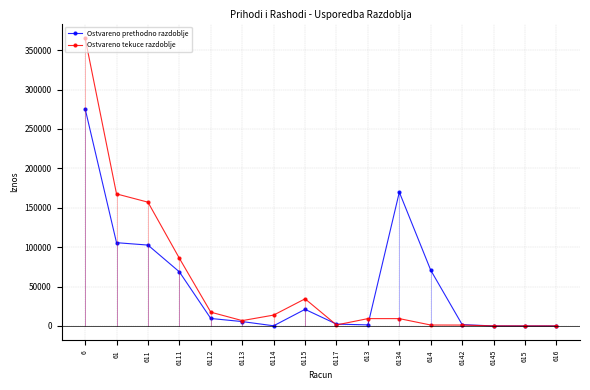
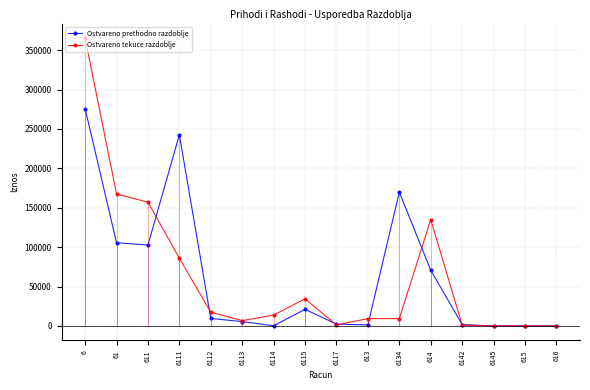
  {
    "Ostvareno prethodno razdoblje": {
      "6": 280000,
      "61": 110000,
      "611": 100000,
-     "6111": 70000,
+     "6111": 240000,
      "6112": 10000,
      "6114": 0,
      "6115": 20000,
      "613": 0,
      "6134": 170000,
      "614": 70000
    },
    "Ostvareno tekuce razdoblje": {
      "61": 170000,
      "611": 160000,
      "6111": 90000,
      "6112": 20000,
      "6114": 10000,
      "6115": 30000,
      "613": 10000,
      "6134": 10000,
-     "614": 0
+     "614": 130000
    }
  }
